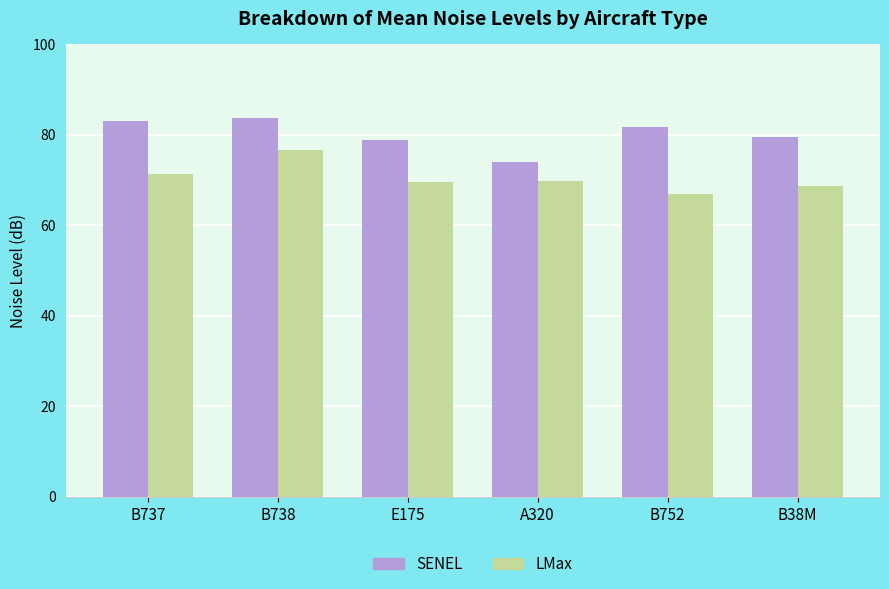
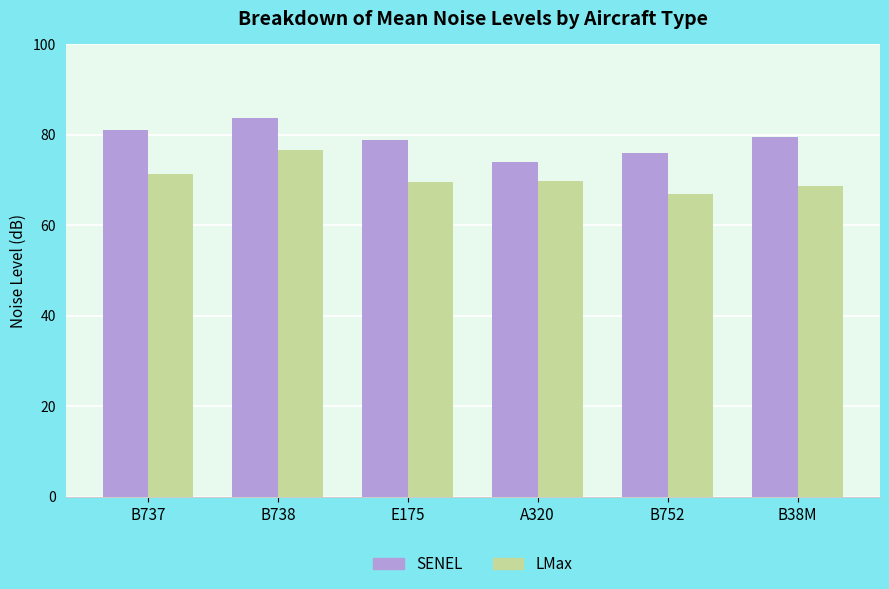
  {
    "SENEL": {
-     "B737": 83,
+     "B737": 81,
      "B738": 84,
      "E175": 79,
      "A320": 74,
-     "B752": 82,
+     "B752": 76,
      "B38M": 80
    },
    "LMax": {
      "B737": 71,
      "B738": 77,
      "E175": 70,
      "A320": 70,
      "B752": 67,
      "B38M": 69
    }
  }
